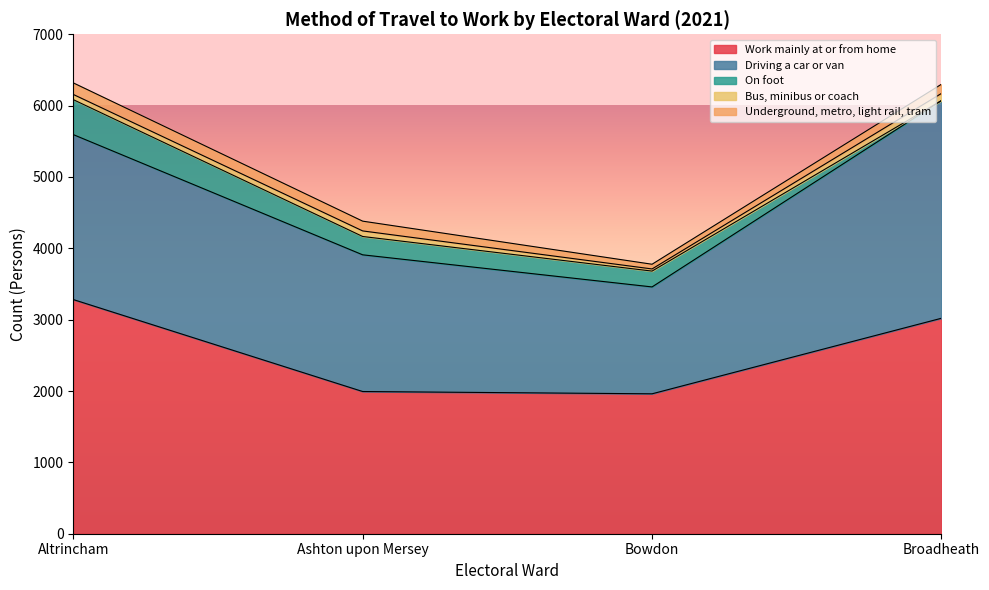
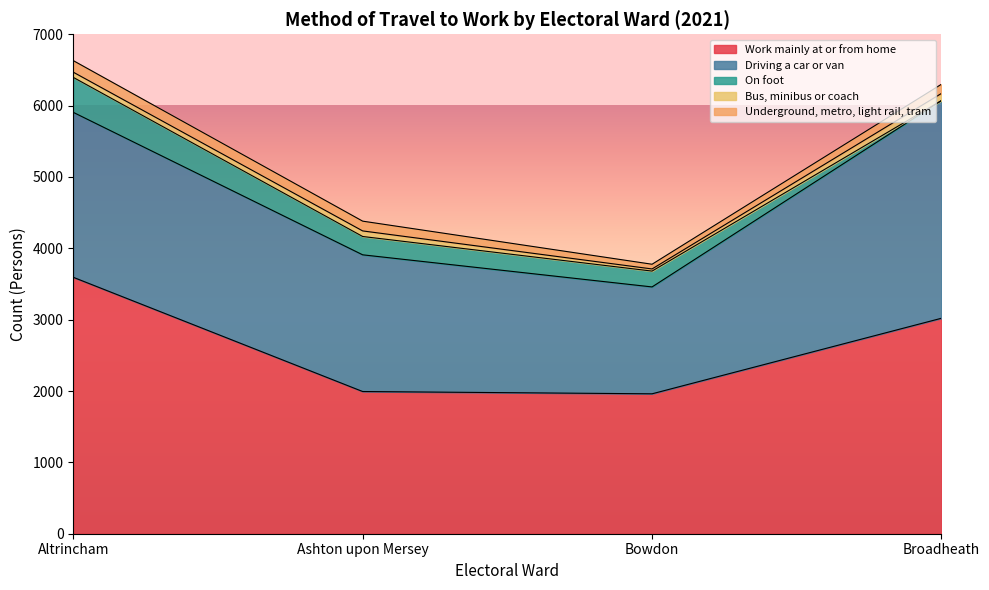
  {
    "Work mainly at or from home": {
-     "Altrincham": 3300,
+     "Altrincham": 3600,
      "Ashton upon Mersey": 2000,
      "Bowdon": 2000,
      "Broadheath": 3000
    }
  }
